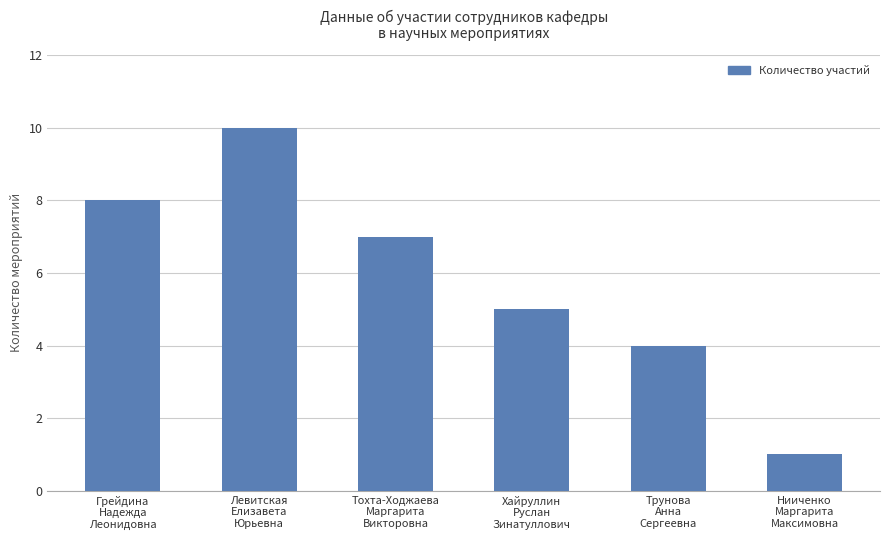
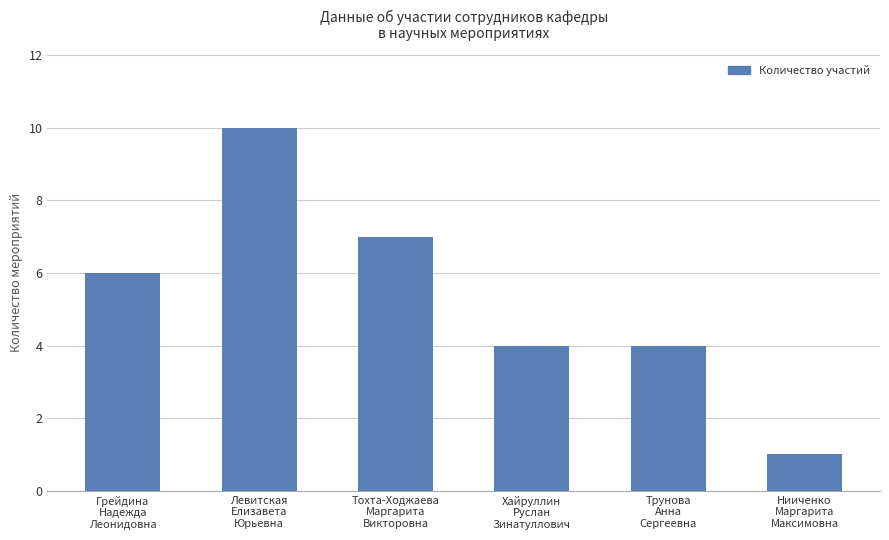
  {
-   "Грейдина Надежда Леонидовна": 8,
+   "Грейдина Надежда Леонидовна": 6,
    "Левитская Елизавета Юрьевна": 10,
    "Тохта-Ходжаева Маргарита Викторовна": 7,
-   "Хайруллин Руслан Зинатуллович": 5,
+   "Хайруллин Руслан Зинатуллович": 4,
    "Трунова Анна Сергеевна": 4,
    "Нииченко Маргарита Максимовна": 1
  }
